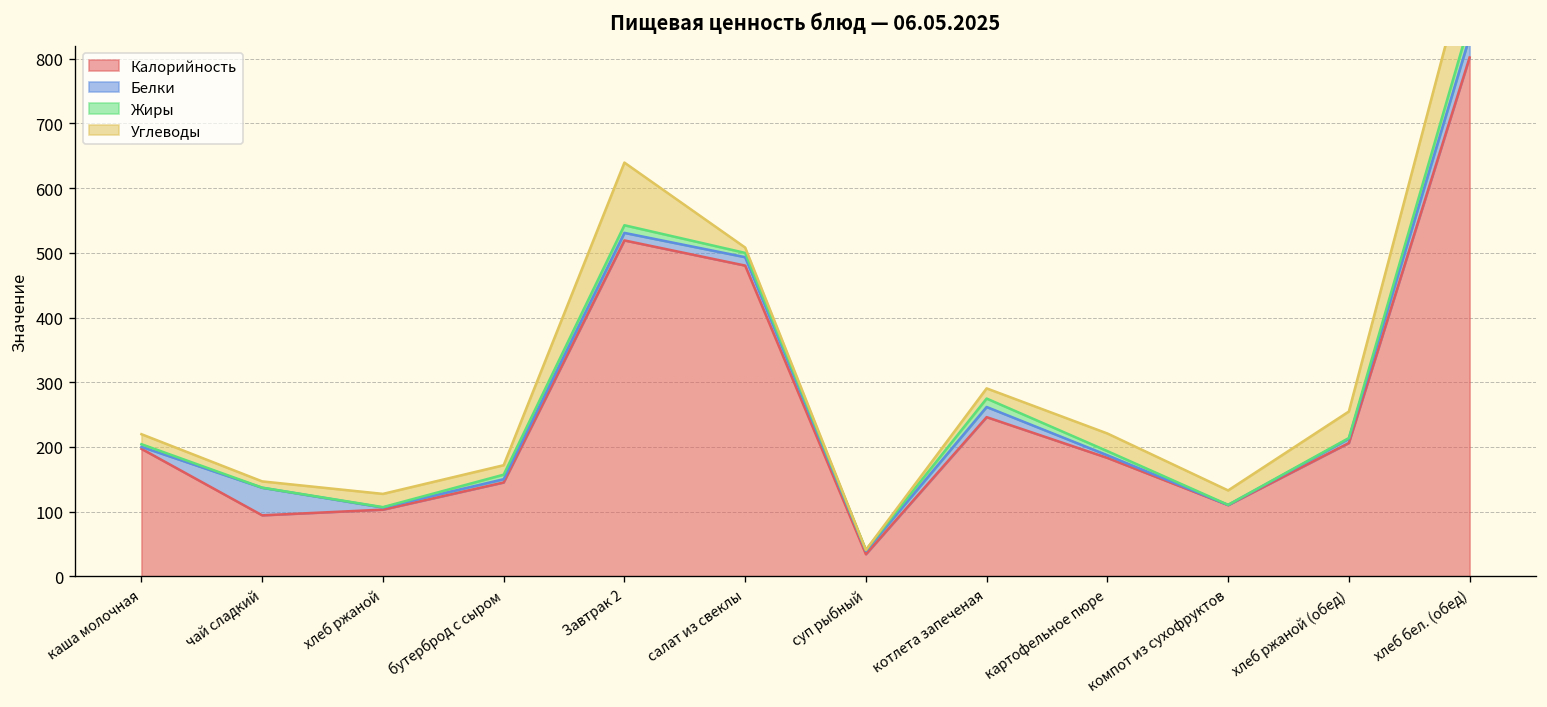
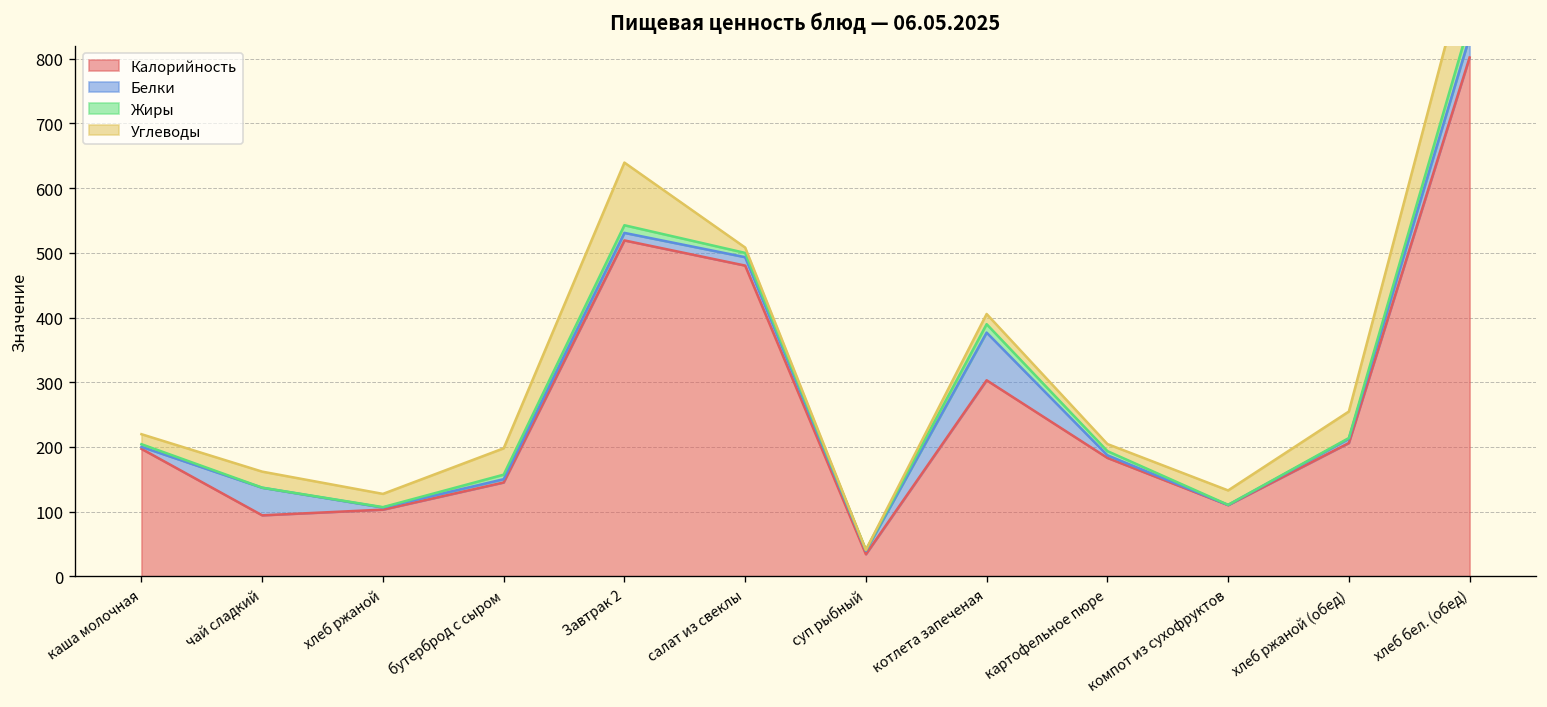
  {
    "Калорийность": {
      "чай сладкий": 90,
      "бутерброд с сыром": 150,
      "Завтрак 2": 520,
      "салат из свеклы": 480,
      "суп рыбный": 30,
-     "котлета запеченая": 250,
+     "котлета запеченая": 300,
      "хлеб ржаной (обед)": 210,
      "хлеб бел. (обед)": 800
    },
    "Белки": {
      "бутерброд с сыром": 10,
      "Завтрак 2": 10,
      "салат из свеклы": 10,
-     "котлета запеченая": 20
+     "котлета запеченая": 70
    },
    "Жиры": {
      "бутерброд с сыром": 10,
      "Завтрак 2": 10,
      "салат из свеклы": 10,
      "котлета запеченая": 10,
      "картофельное пюре": 10
    },
    "Углеводы": {
      "каша молочная": 20,
-     "чай сладкий": 10,
+     "чай сладкий": 20,
      "хлеб ржаной": 20,
-     "бутерброд с сыром": 10,
+     "бутерброд с сыром": 40,
      "Завтрак 2": 100,
      "салат из свеклы": 10,
      "котлета запеченая": 20,
-     "картофельное пюре": 30,
+     "картофельное пюре": 10,
      "компот из сухофруктов": 20,
      "хлеб ржаной (обед)": 40
    }
  }
